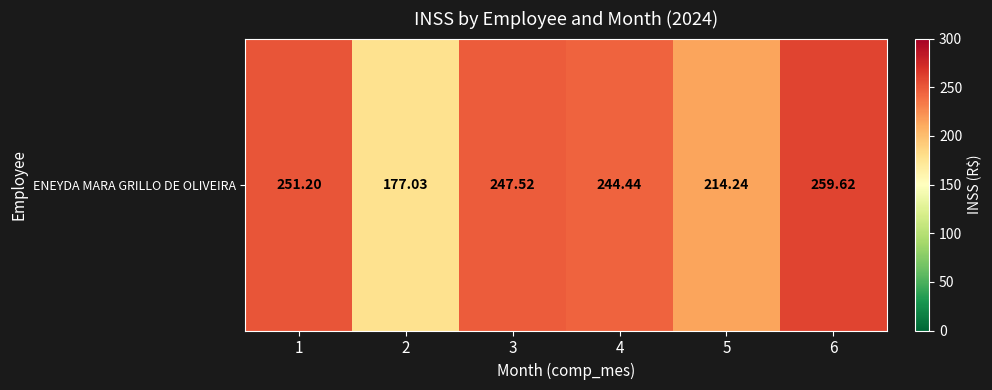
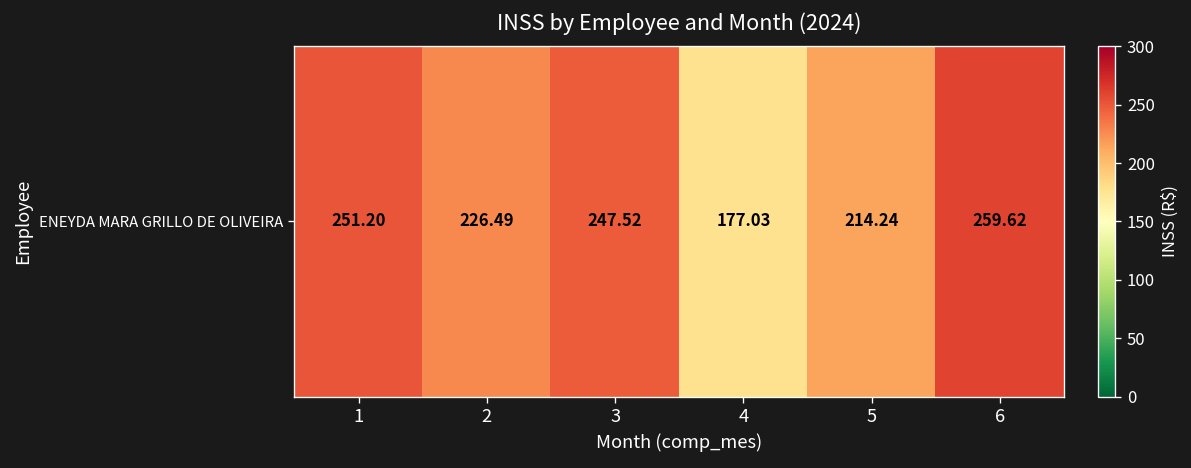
  {
    "ENEYDA MARA GRILLO DE OLIVEIRA": {
      "1": 251.20,
-     "2": 177.03,
+     "2": 226.49,
      "3": 247.52,
-     "4": 244.44,
+     "4": 177.03,
      "5": 214.24,
      "6": 259.62
    }
  }
